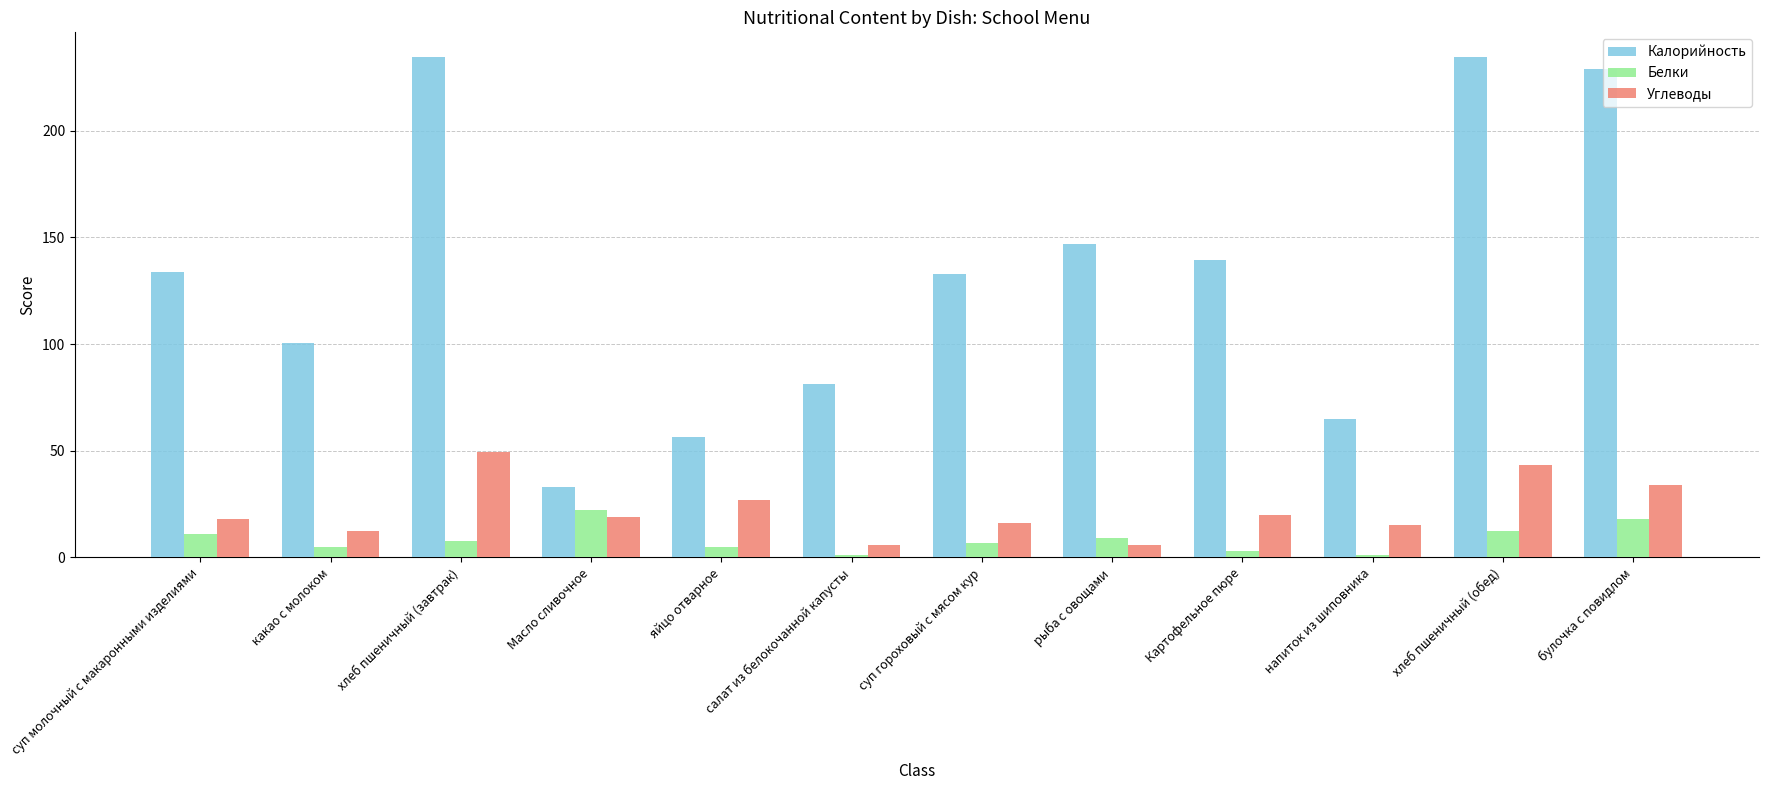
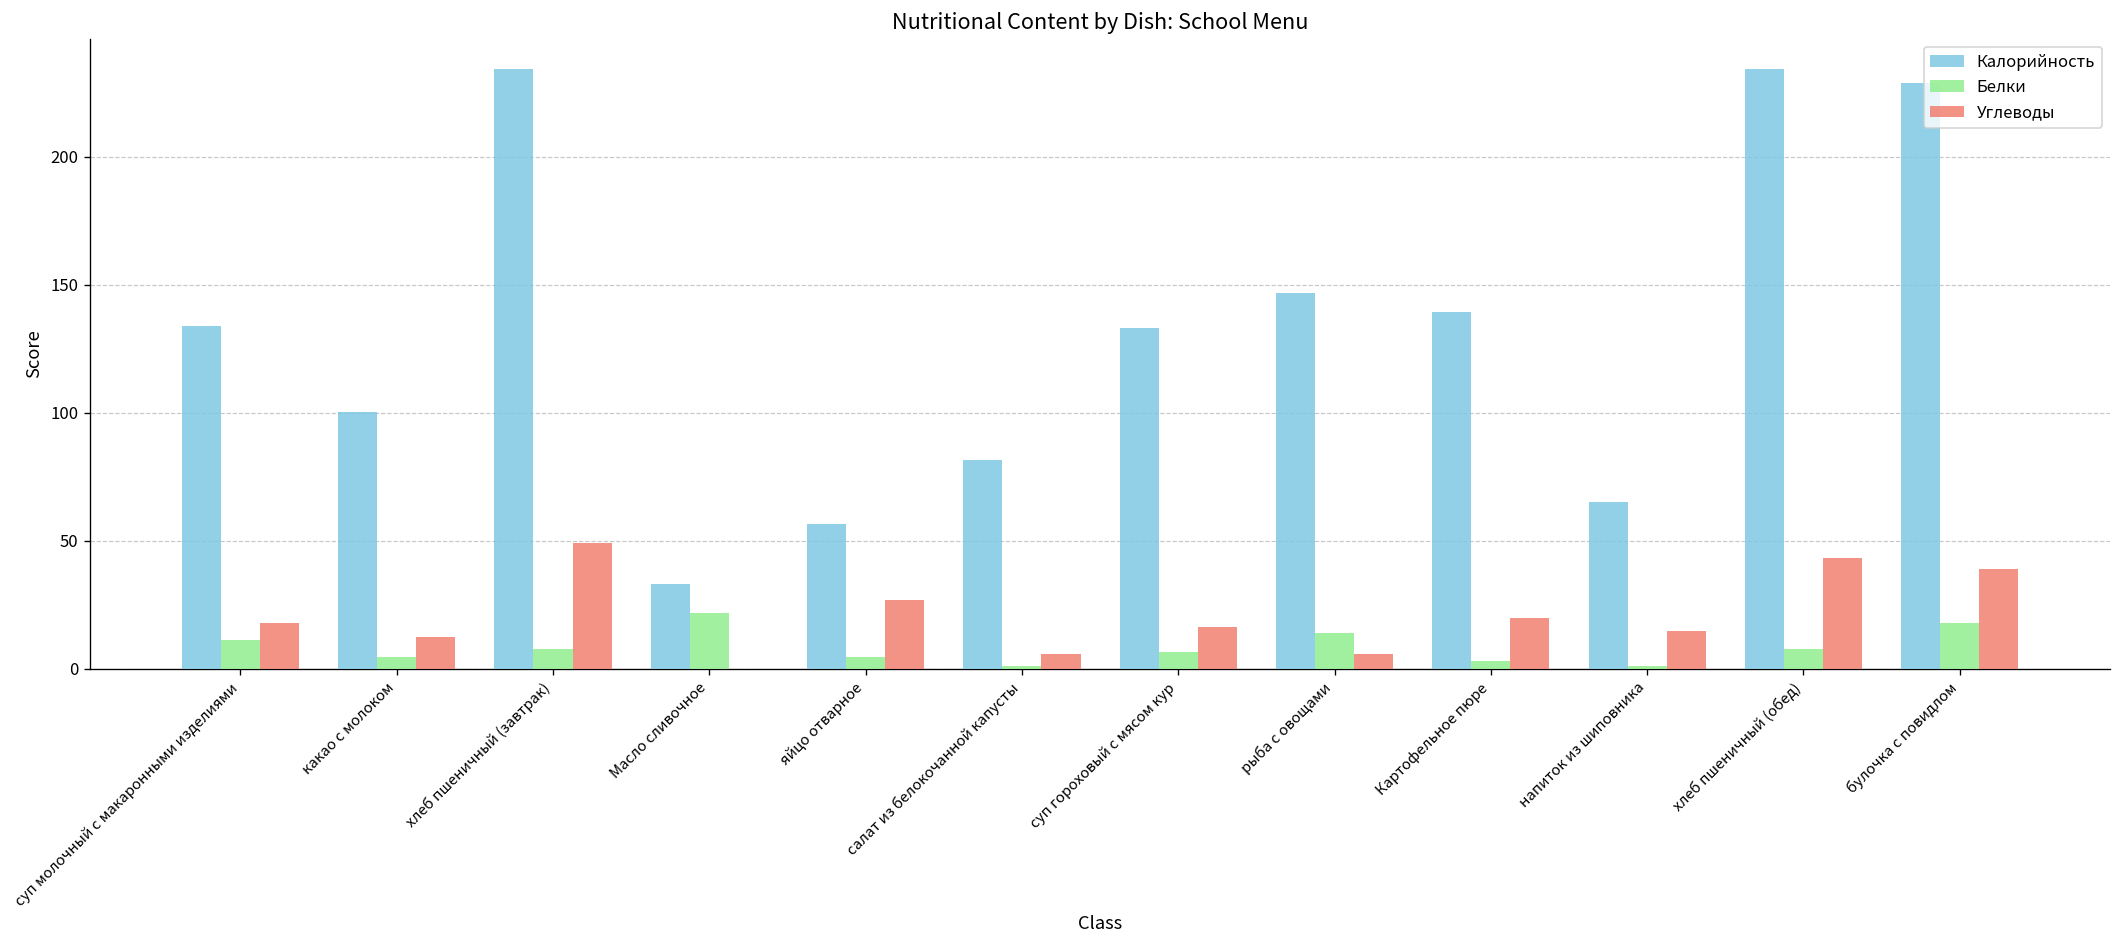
  {
    "Калорийность": {
      "суп молочный с макаронными изделиями": 134,
      "какао с молоком": 100,
      "хлеб пшеничный (завтрак)": 234,
      "Масло сливочное": 33,
      "яйцо отварное": 57,
      "салат из белокочанной капусты": 82,
      "суп гороховый с мясом кур": 133,
      "рыба с овощами": 147,
      "Картофельное пюре": 139,
      "напиток из шиповника": 65,
      "хлеб пшеничный (обед)": 234,
      "булочка с повидлом": 229
    },
    "Белки": {
      "суп молочный с макаронными изделиями": 11,
      "какао с молоком": 5,
      "хлеб пшеничный (завтрак)": 8,
      "Масло сливочное": 22,
      "яйцо отварное": 5,
      "суп гороховый с мясом кур": 7,
-     "рыба с овощами": 9,
+     "рыба с овощами": 14,
      "Картофельное пюре": 3,
-     "хлеб пшеничный (обед)": 13,
+     "хлеб пшеничный (обед)": 8,
      "булочка с повидлом": 18
    },
    "Углеводы": {
      "суп молочный с макаронными изделиями": 18,
      "какао с молоком": 13,
      "хлеб пшеничный (завтрак)": 49,
-     "Масло сливочное": 19,
+     "Масло сливочное": 0,
      "яйцо отварное": 27,
      "салат из белокочанной капусты": 6,
      "суп гороховый с мясом кур": 16,
      "рыба с овощами": 6,
      "Картофельное пюре": 20,
      "напиток из шиповника": 15,
      "хлеб пшеничный (обед)": 43,
-     "булочка с повидлом": 34
+     "булочка с повидлом": 39
    }
  }
